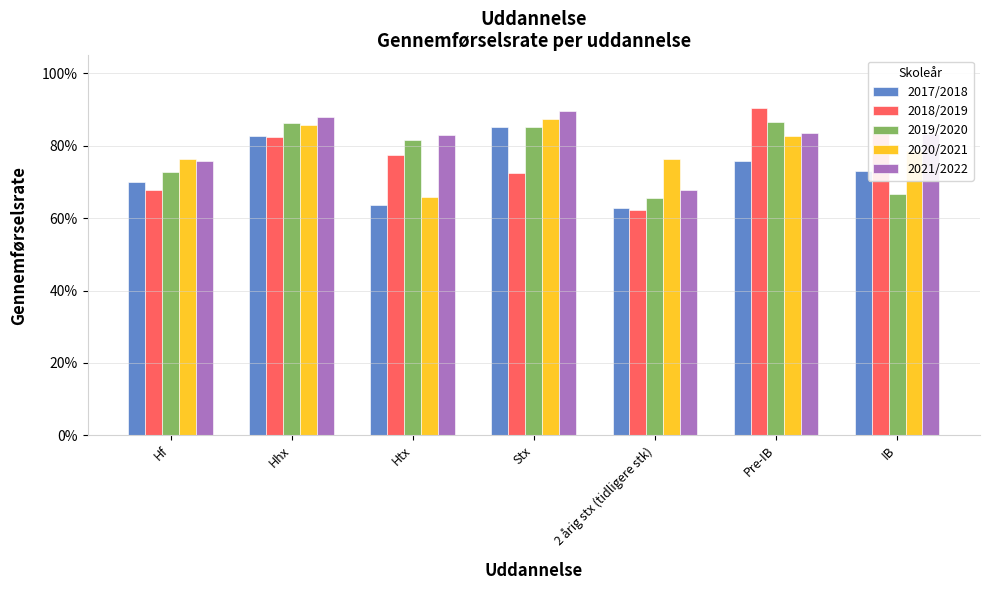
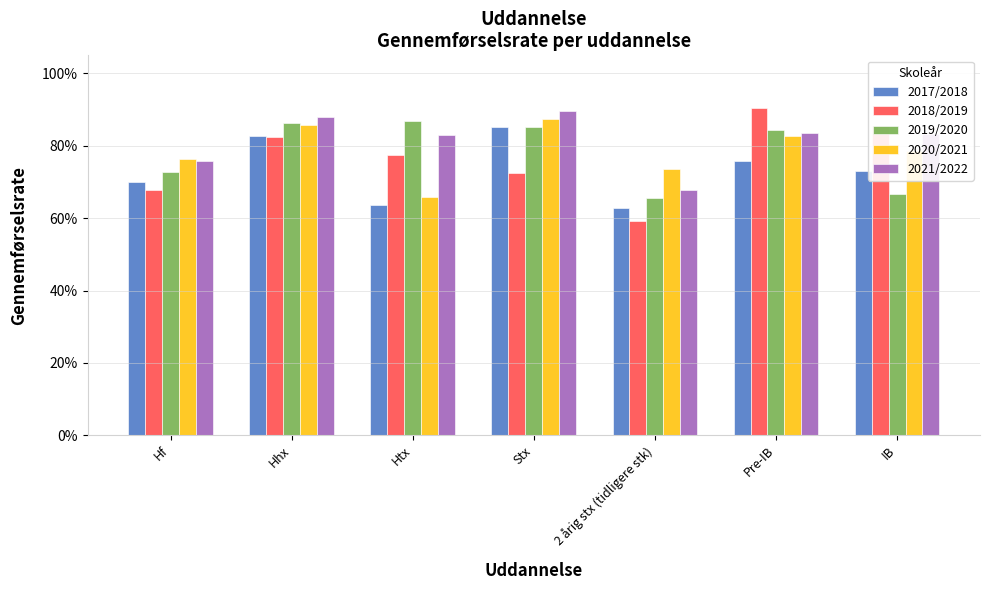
  {
    "2017/2018": {
      "Hf": "70%",
      "Hhx": "83%",
      "Htx": "64%",
      "Stx": "85%",
      "2 årig stx (tidligere stk)": "63%",
      "Pre-IB": "76%",
      "IB": "73%"
    },
    "2018/2019": {
      "Hf": "68%",
      "Hhx": "82%",
      "Htx": "77%",
      "Stx": "73%",
-     "2 årig stx (tidligere stk)": "62%",
+     "2 årig stx (tidligere stk)": "59%",
      "Pre-IB": "90%"
    },
    "2019/2020": {
      "Hf": "73%",
      "Hhx": "86%",
-     "Htx": "82%",
+     "Htx": "87%",
      "Stx": "85%",
      "2 årig stx (tidligere stk)": "66%",
-     "Pre-IB": "87%",
+     "Pre-IB": "84%",
      "IB": "67%"
    },
    "2020/2021": {
      "Hf": "76%",
      "Hhx": "86%",
      "Htx": "66%",
      "Stx": "87%",
-     "2 årig stx (tidligere stk)": "76%",
+     "2 årig stx (tidligere stk)": "74%",
      "Pre-IB": "83%"
    },
    "2021/2022": {
      "Hf": "76%",
      "Hhx": "88%",
      "Htx": "83%",
      "Stx": "89%",
      "2 årig stx (tidligere stk)": "68%",
      "Pre-IB": "83%"
    }
  }
